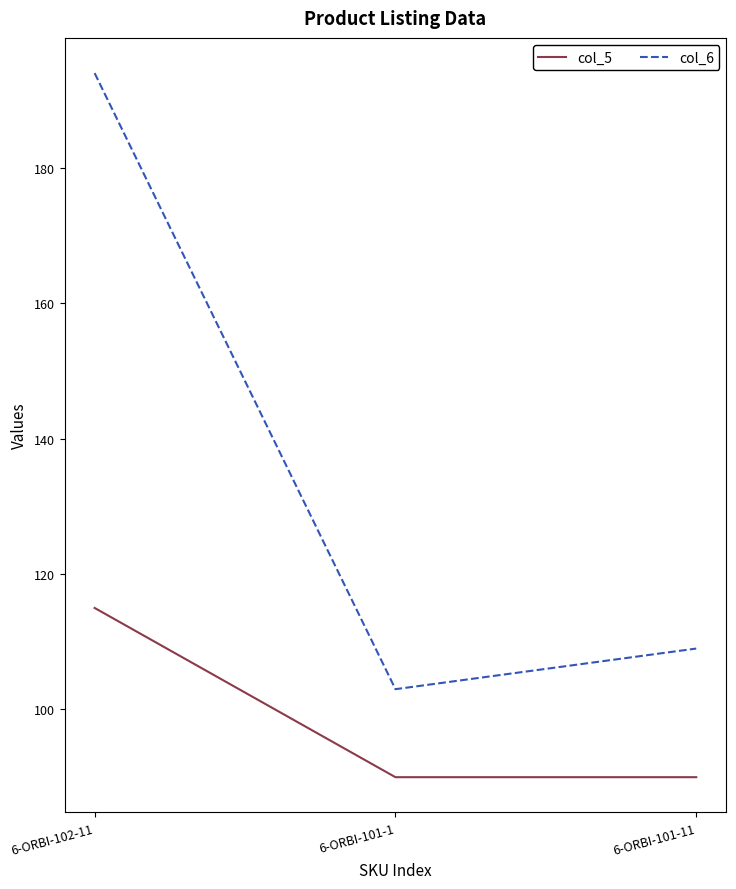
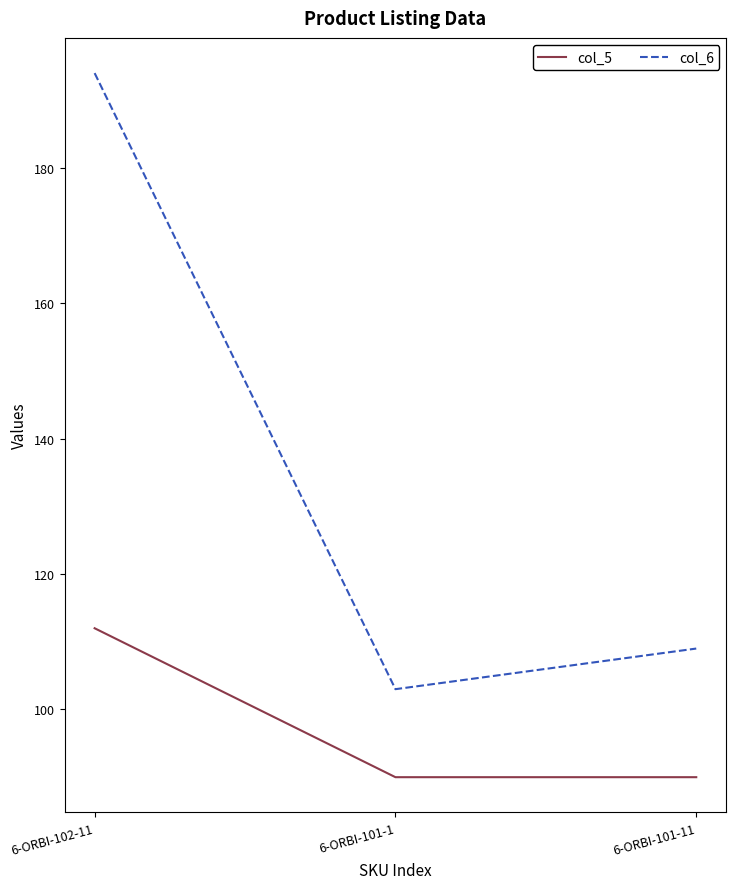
  {
    "col_5": {
-     "6-ORBI-102-11": 115,
+     "6-ORBI-102-11": 112,
      "6-ORBI-101-1": 90,
      "6-ORBI-101-11": 90
    },
    "col_6": {
      "6-ORBI-102-11": 194,
      "6-ORBI-101-1": 103,
      "6-ORBI-101-11": 109
    }
  }
